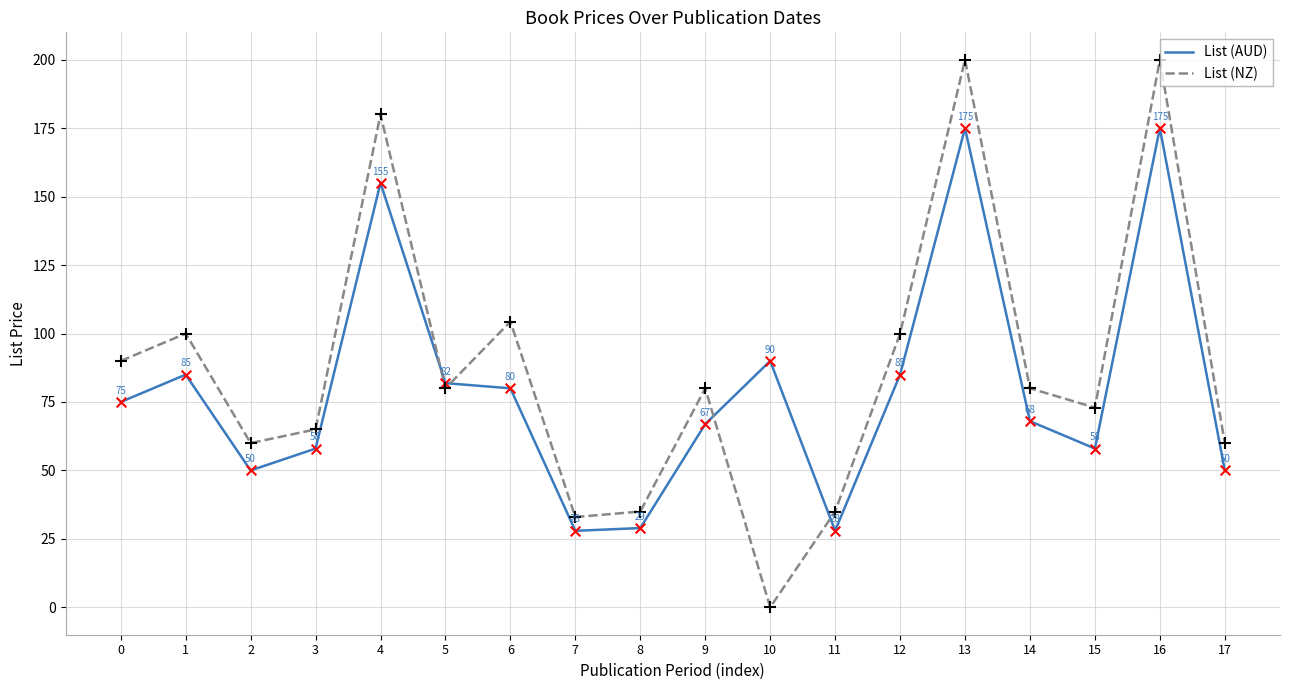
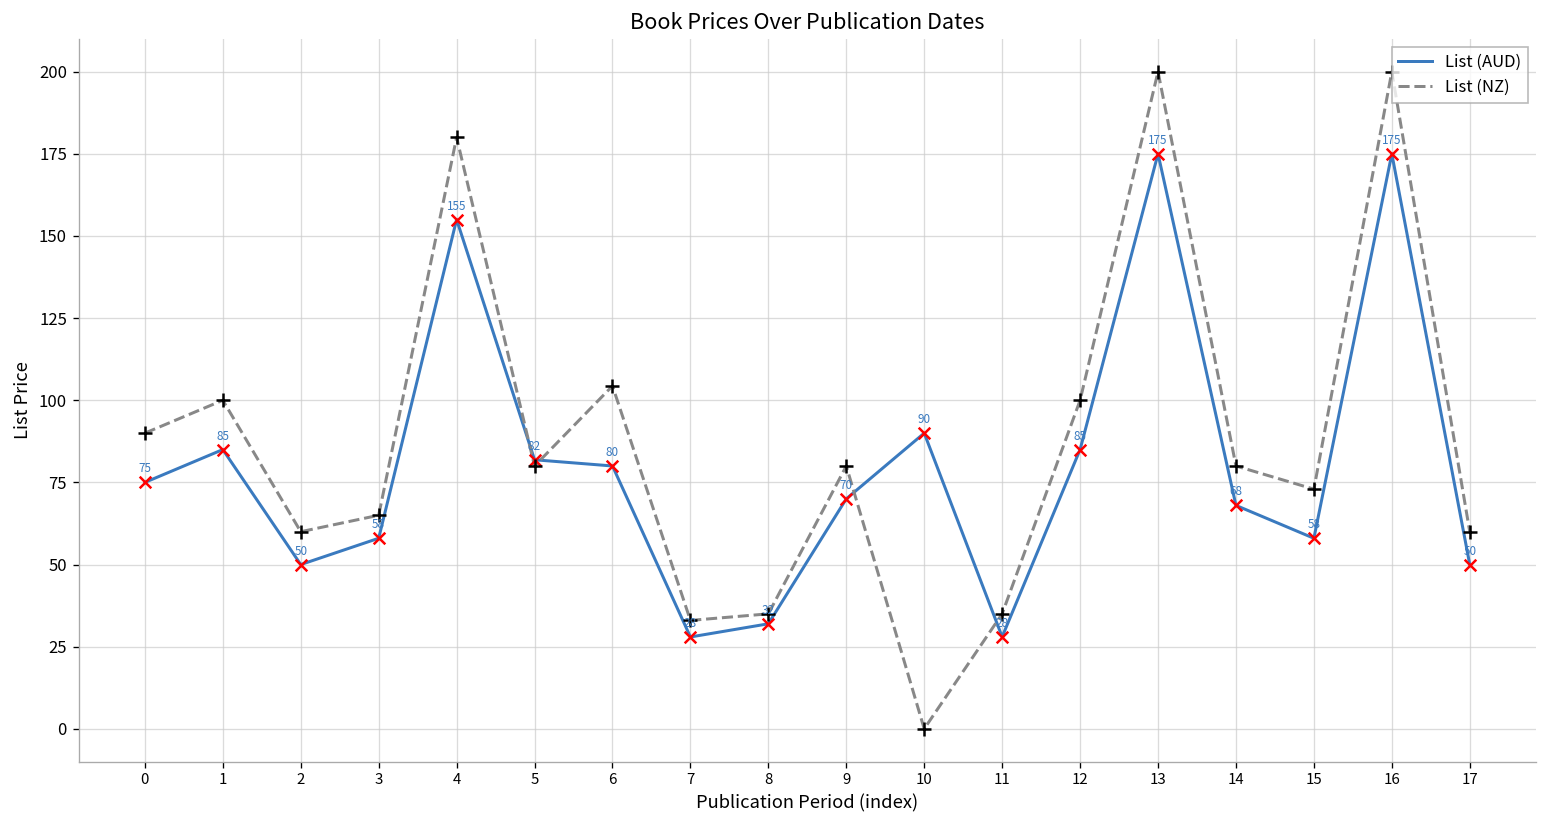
  {
    "List (AUD)": {
      "0": 75,
      "1": 85,
      "2": 50,
      "3": 58,
      "4": 155,
      "5": 82,
      "6": 80,
-     "8": 29,
-     "9": 67,
+     "8": 32,
+     "9": 70,
      "10": 90,
      "11": 28,
      "12": 85,
      "13": 175,
      "14": 68,
      "15": 58,
      "16": 175,
      "17": 50
    },
    "List (NZ)": {
      "0": 90,
      "1": 100,
      "2": 60,
      "4": 180,
      "5": 80,
      "6": 104,
      "9": 80,
      "10": 0,
      "12": 100,
      "13": 200,
      "14": 80,
      "15": 73,
      "17": 60
    }
  }
